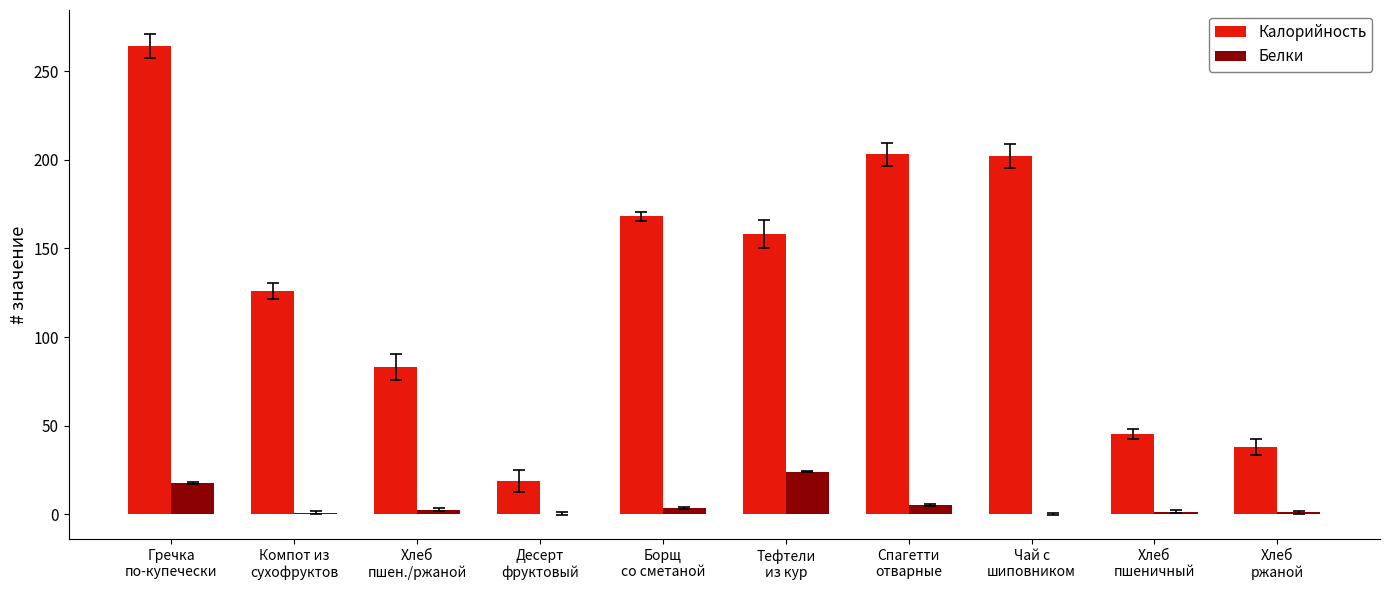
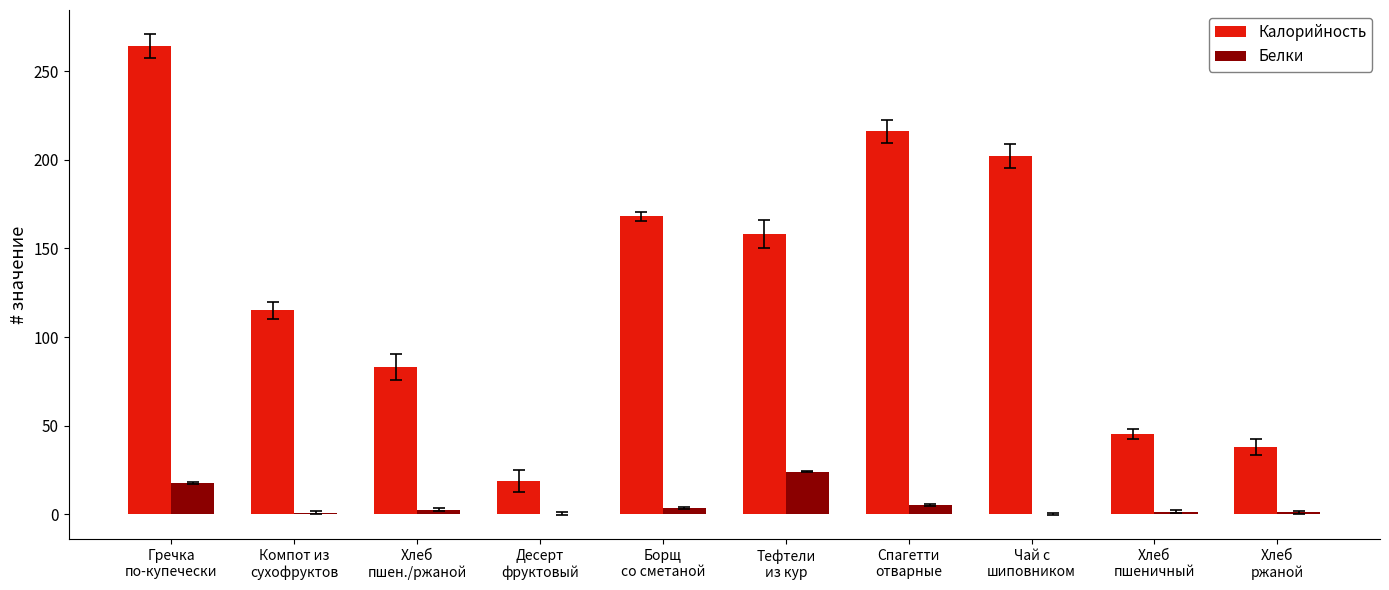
  {
    "Калорийность": {
      "Гречка по-купечески": 264,
-     "Компот из сухофруктов": 126,
+     "Компот из сухофруктов": 115,
      "Хлеб пшен./ржаной": 83,
      "Десерт фруктовый": 19,
      "Борщ со сметаной": 168,
      "Тефтели из кур": 158,
-     "Спагетти отварные": 203,
+     "Спагетти отварные": 216,
      "Чай с шиповником": 202,
      "Хлеб пшеничный": 45,
      "Хлеб ржаной": 38
    },
    "Белки": {
      "Гречка по-купечески": 18,
      "Хлеб пшен./ржаной": 3,
      "Борщ со сметаной": 4,
      "Тефтели из кур": 24,
      "Спагетти отварные": 5,
      "Хлеб пшеничный": 2
    }
  }
